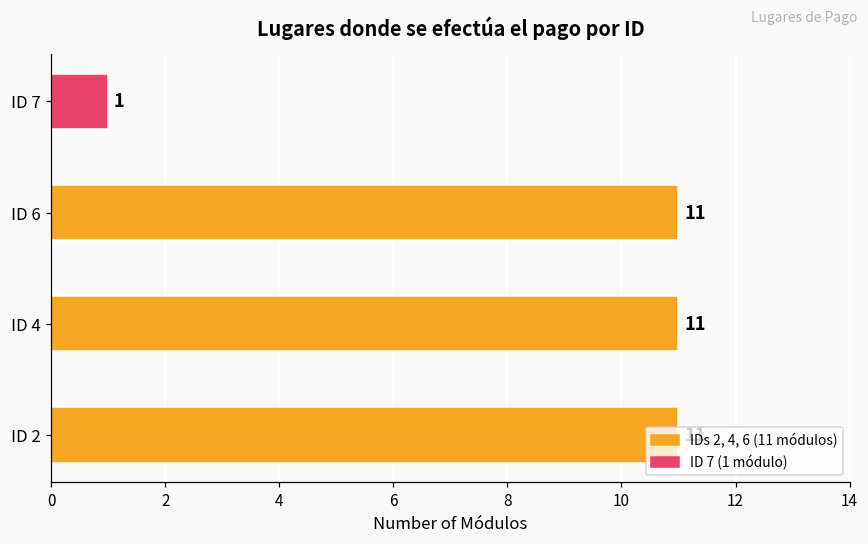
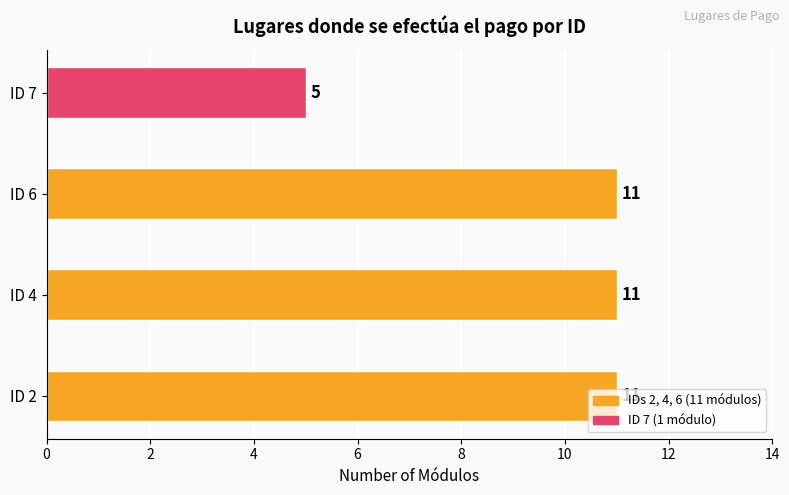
  {
-   "ID 7": 1,
+   "ID 7": 5,
    "ID 6": 11,
    "ID 4": 11
  }
